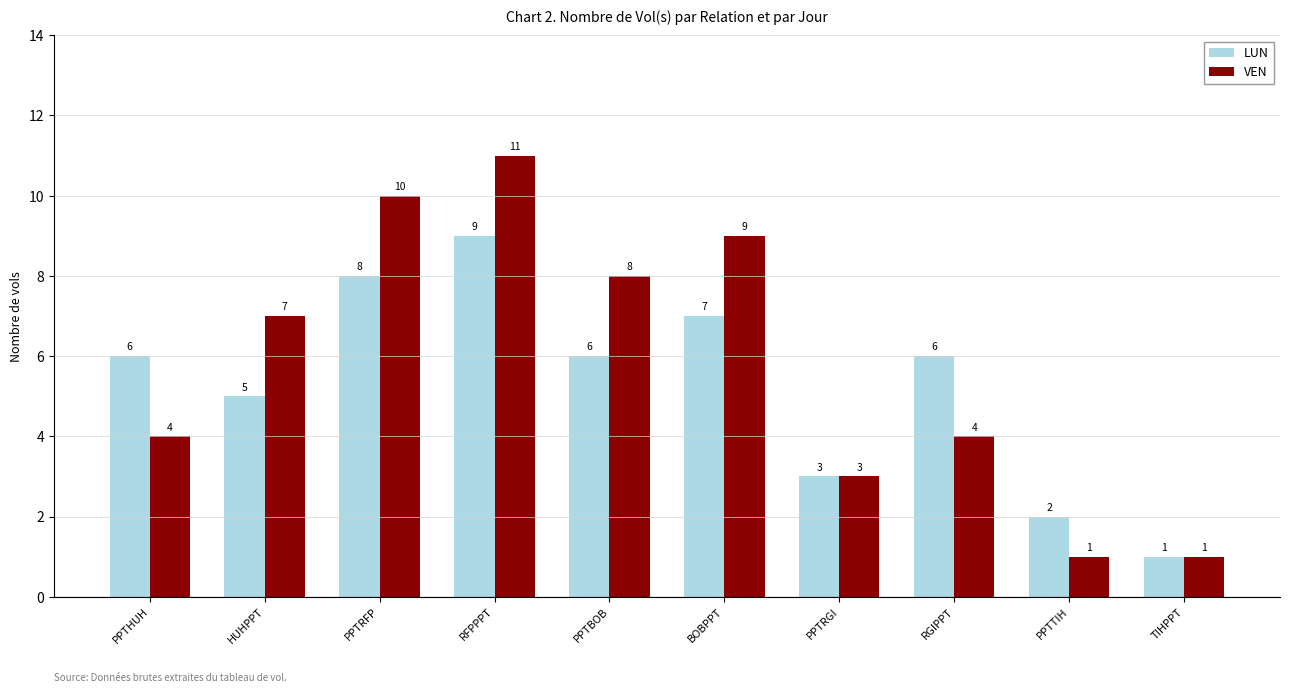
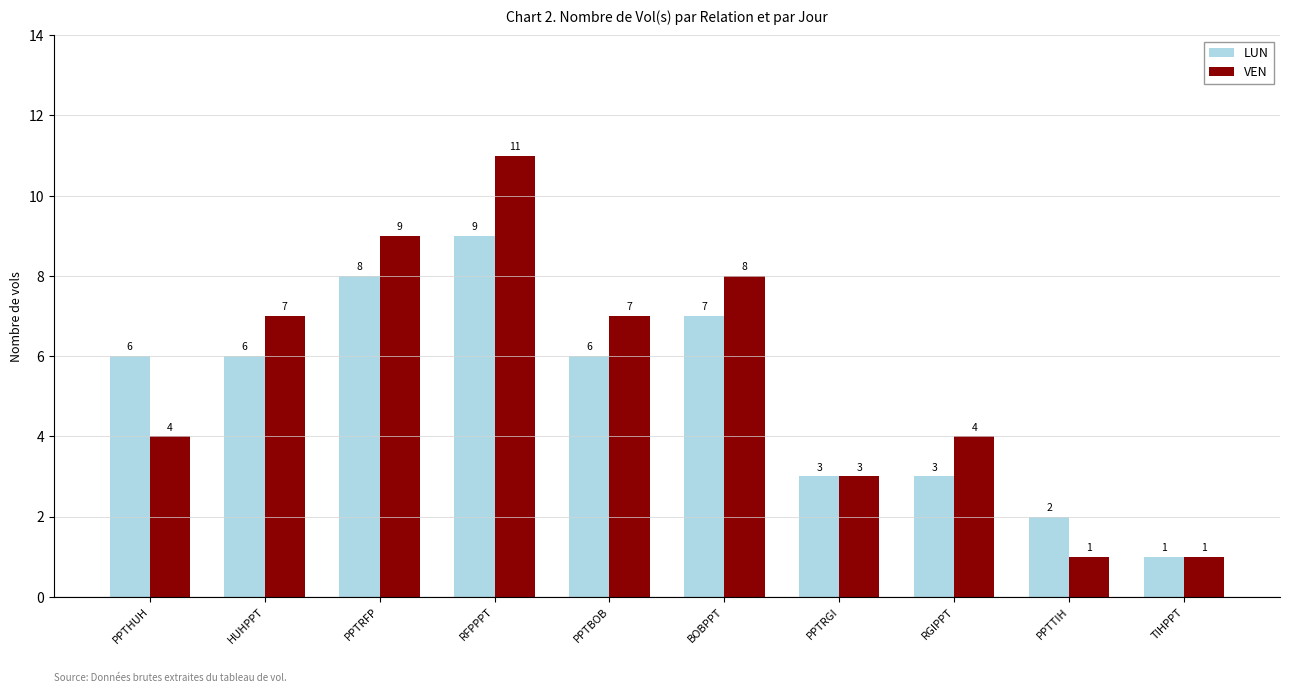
  {
    "LUN": {
      "PPTHUH": 6,
-     "HUHPPT": 5,
+     "HUHPPT": 6,
      "PPTRFP": 8,
      "RFPPPT": 9,
      "PPTBOB": 6,
      "BOBPPT": 7,
      "PPTRGI": 3,
-     "RGIPPT": 6,
+     "RGIPPT": 3,
      "PPTTIH": 2,
      "TIHPPT": 1
    },
    "VEN": {
      "PPTHUH": 4,
      "HUHPPT": 7,
-     "PPTRFP": 10,
+     "PPTRFP": 9,
      "RFPPPT": 11,
-     "PPTBOB": 8,
-     "BOBPPT": 9,
+     "PPTBOB": 7,
+     "BOBPPT": 8,
      "PPTRGI": 3,
      "RGIPPT": 4,
      "PPTTIH": 1,
      "TIHPPT": 1
    }
  }
